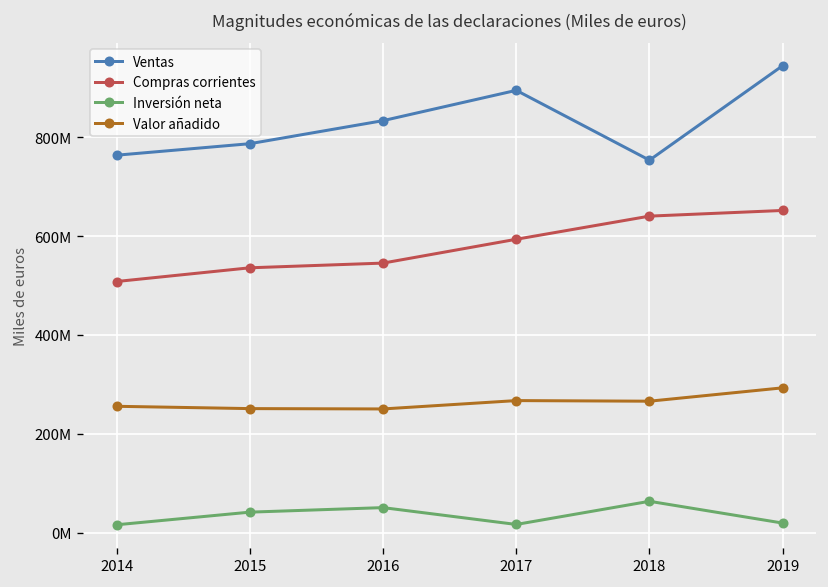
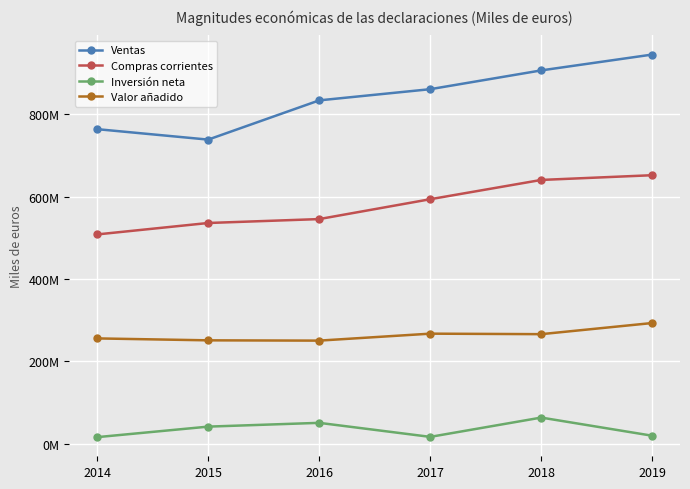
  {
    "Ventas": {
      "2014": 760000000,
-     "2015": 790000000,
+     "2015": 740000000,
      "2016": 830000000,
-     "2017": 900000000,
-     "2018": 750000000,
+     "2017": 860000000,
+     "2018": 910000000,
      "2019": 950000000
    },
    "Inversión neta": {
      "2014": 20000000,
      "2015": 40000000,
      "2016": 50000000,
      "2017": 20000000,
      "2018": 60000000,
      "2019": 20000000
    }
  }
